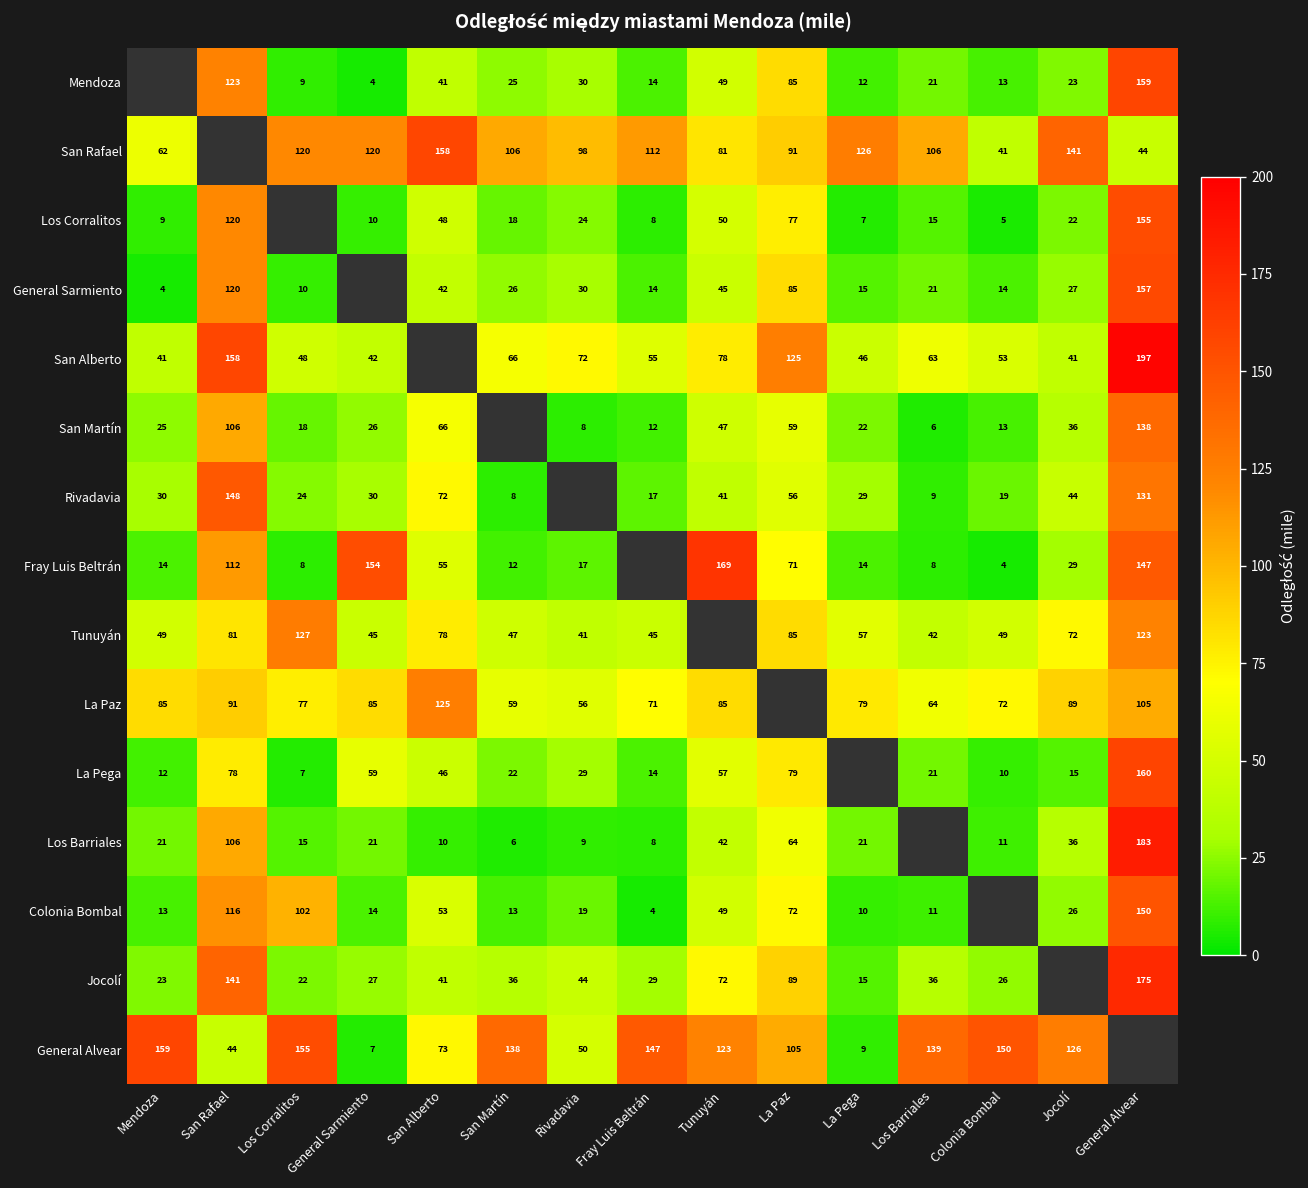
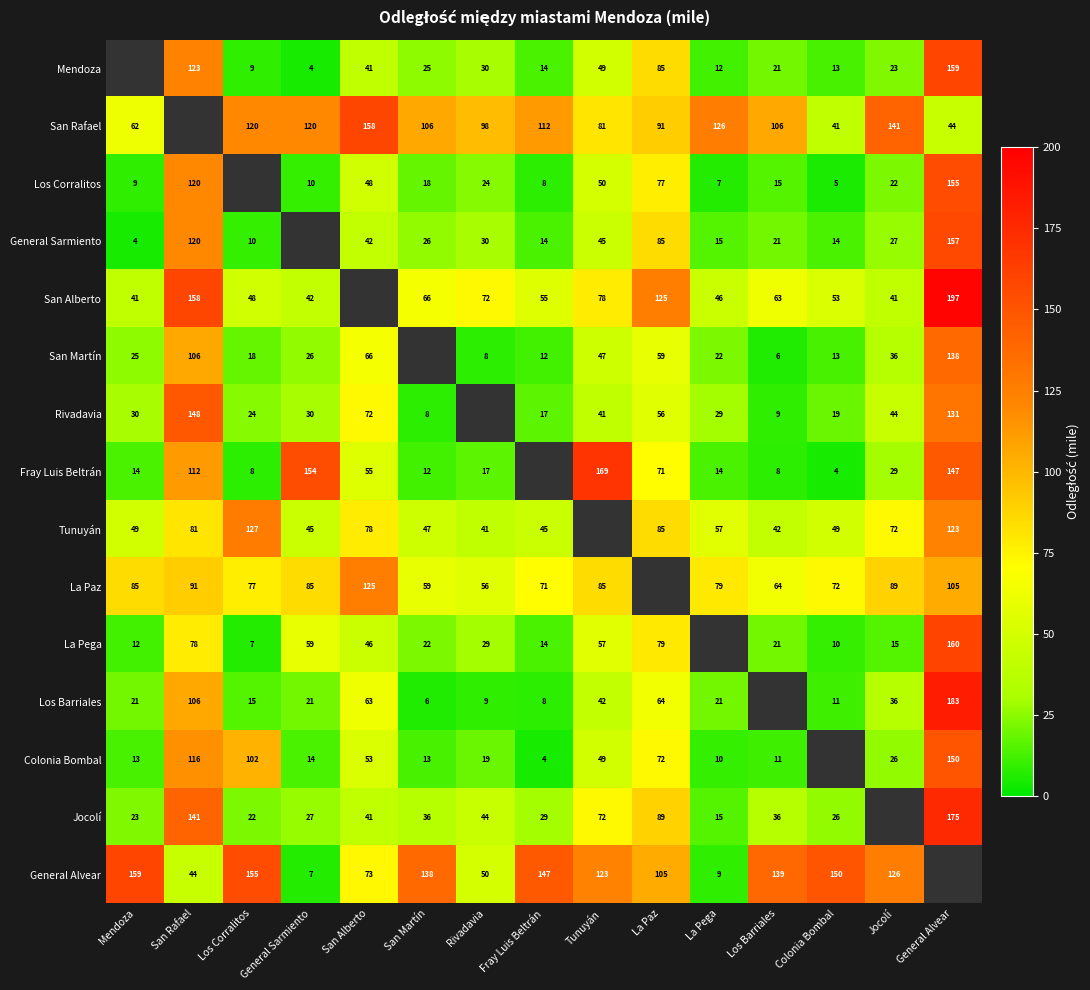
  {
    "Los Barriales": {
      "Mendoza": 21,
      "San Rafael": 106,
      "Los Corralitos": 15,
      "General Sarmiento": 21,
-     "San Alberto": 10,
+     "San Alberto": 63,
      "San Martín": 6,
      "Rivadavia": 9,
      "Fray Luis Beltrán": 8,
      "Tunuyán": 42,
      "La Paz": 64,
      "La Pega": 21,
      "Colonia Bombal": 11,
      "Jocolí": 36,
      "General Alvear": 183
    }
  }
